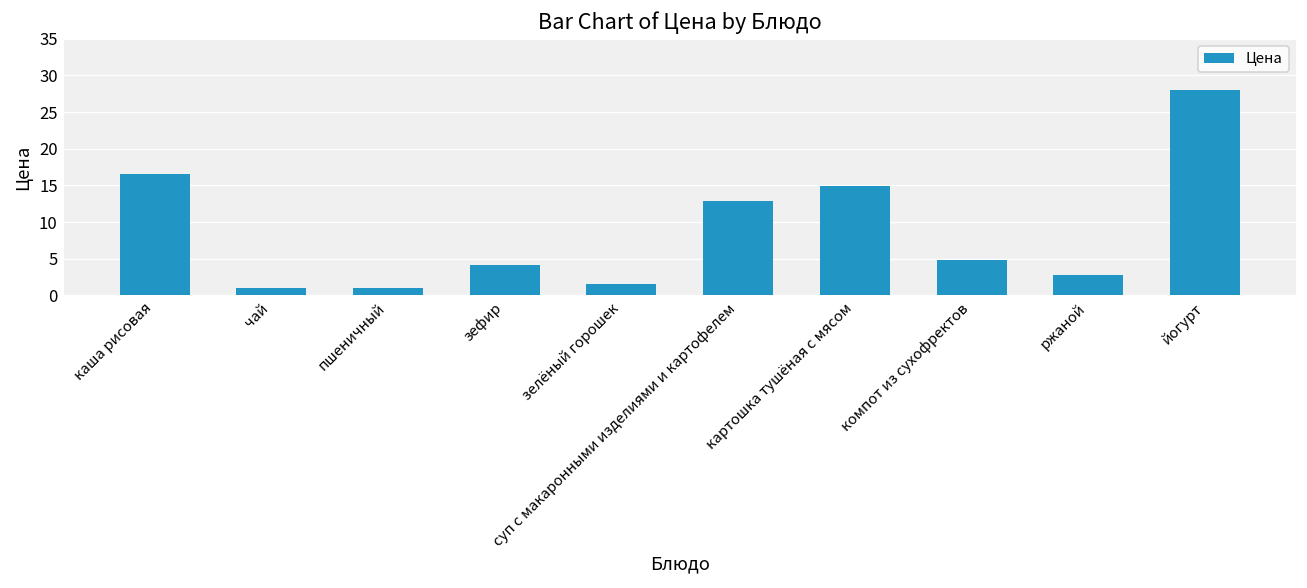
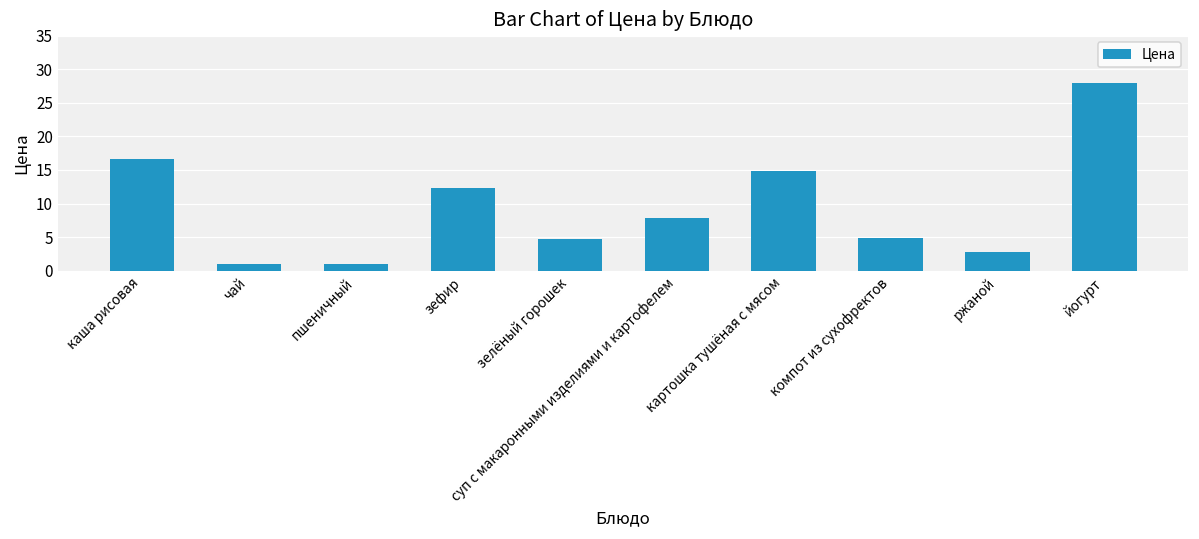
  {
    "каша рисовая": 17,
    "чай": 1,
    "пшеничный": 1,
-   "зефир": 4,
-   "зелёный горошек": 2,
-   "суп с макаронными изделиями и картофелем": 13,
+   "зефир": 12,
+   "зелёный горошек": 5,
+   "суп с макаронными изделиями и картофелем": 8,
    "картошка тушёная с мясом": 15,
    "компот из сухофректов": 5,
    "ржаной": 3,
    "йогурт": 28
  }
